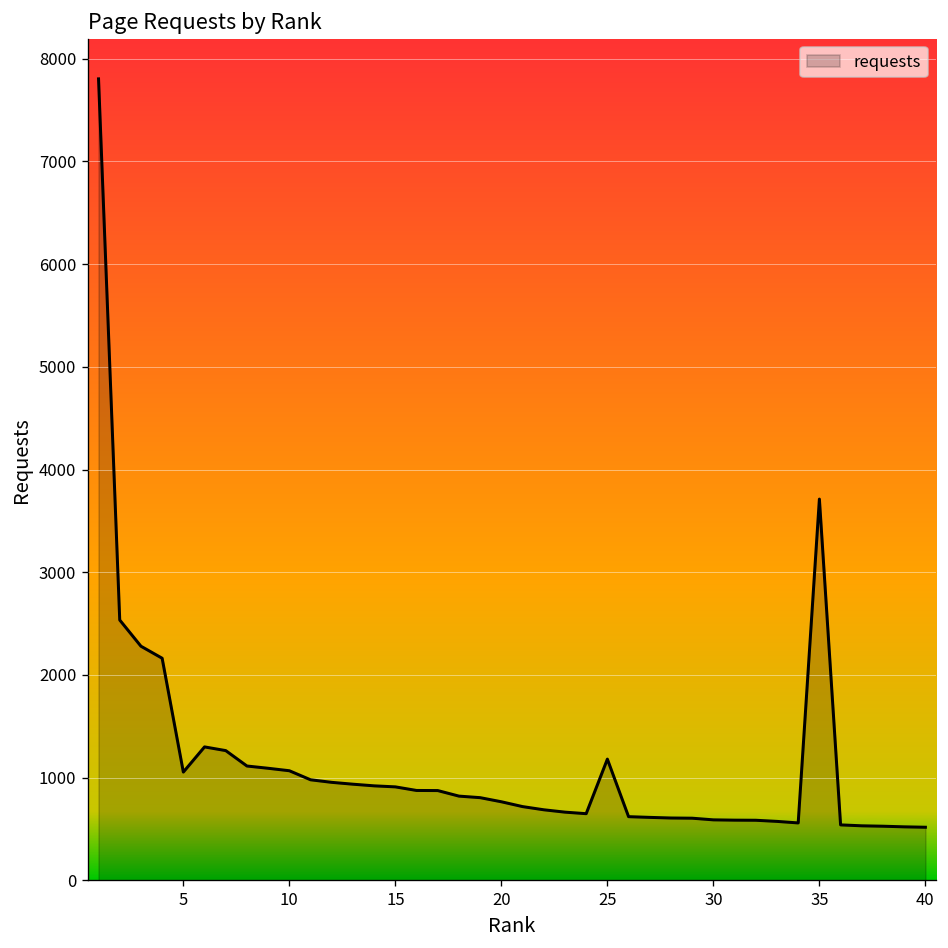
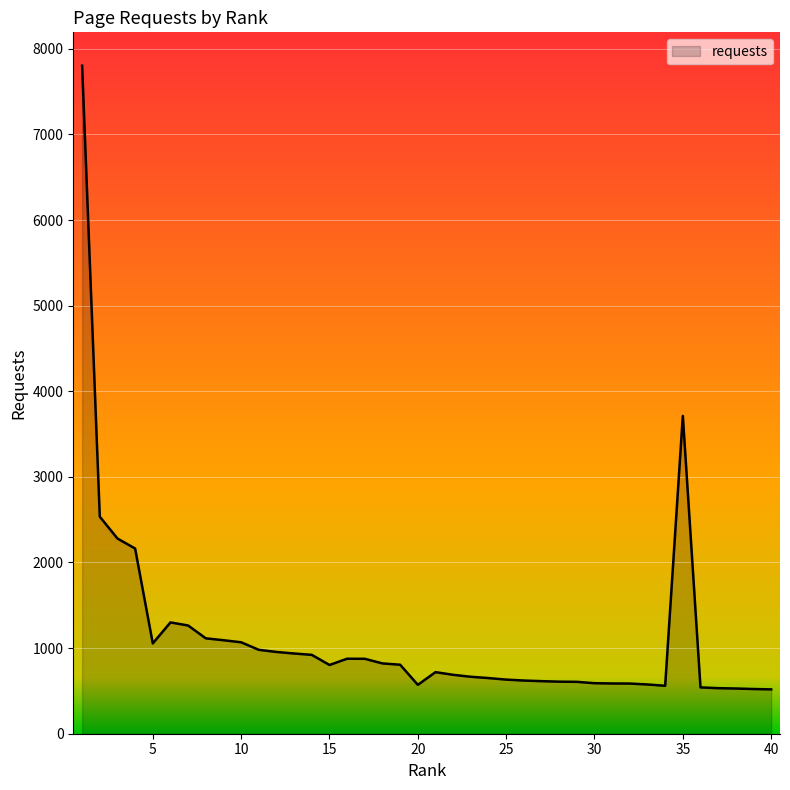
  {
    "5": 1100,
    "10": 1100,
-   "15": 900,
-   "20": 800,
-   "25": 1200,
+   "15": 800,
+   "20": 600,
+   "25": 600,
    "30": 600,
    "35": 3700,
    "40": 500
  }
